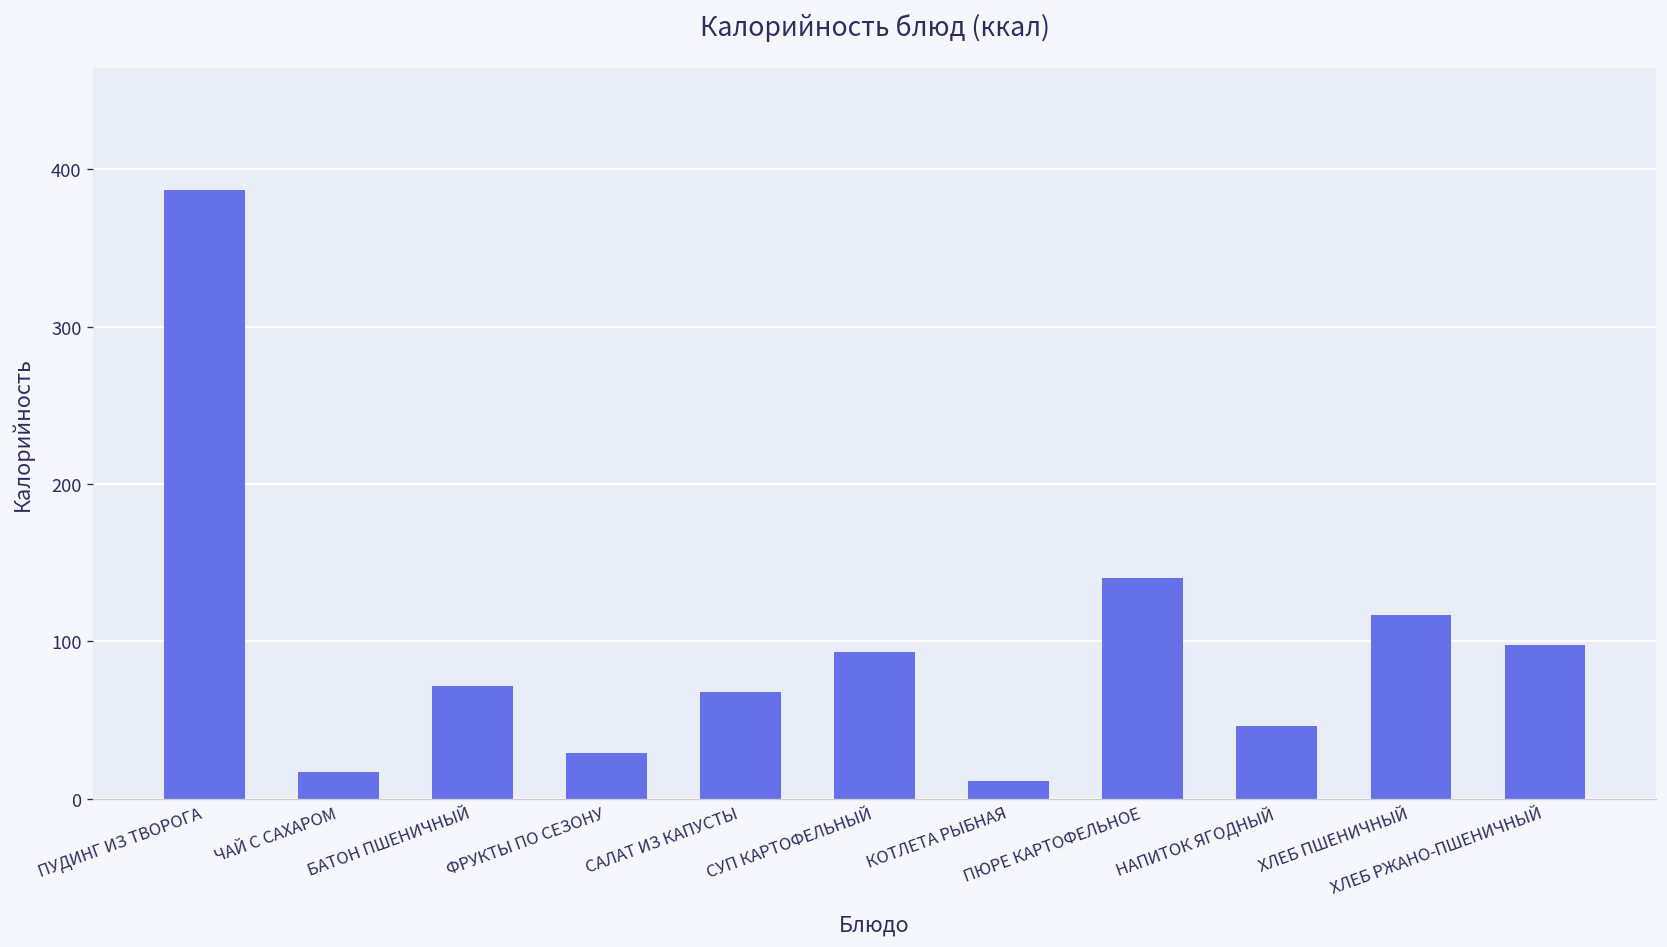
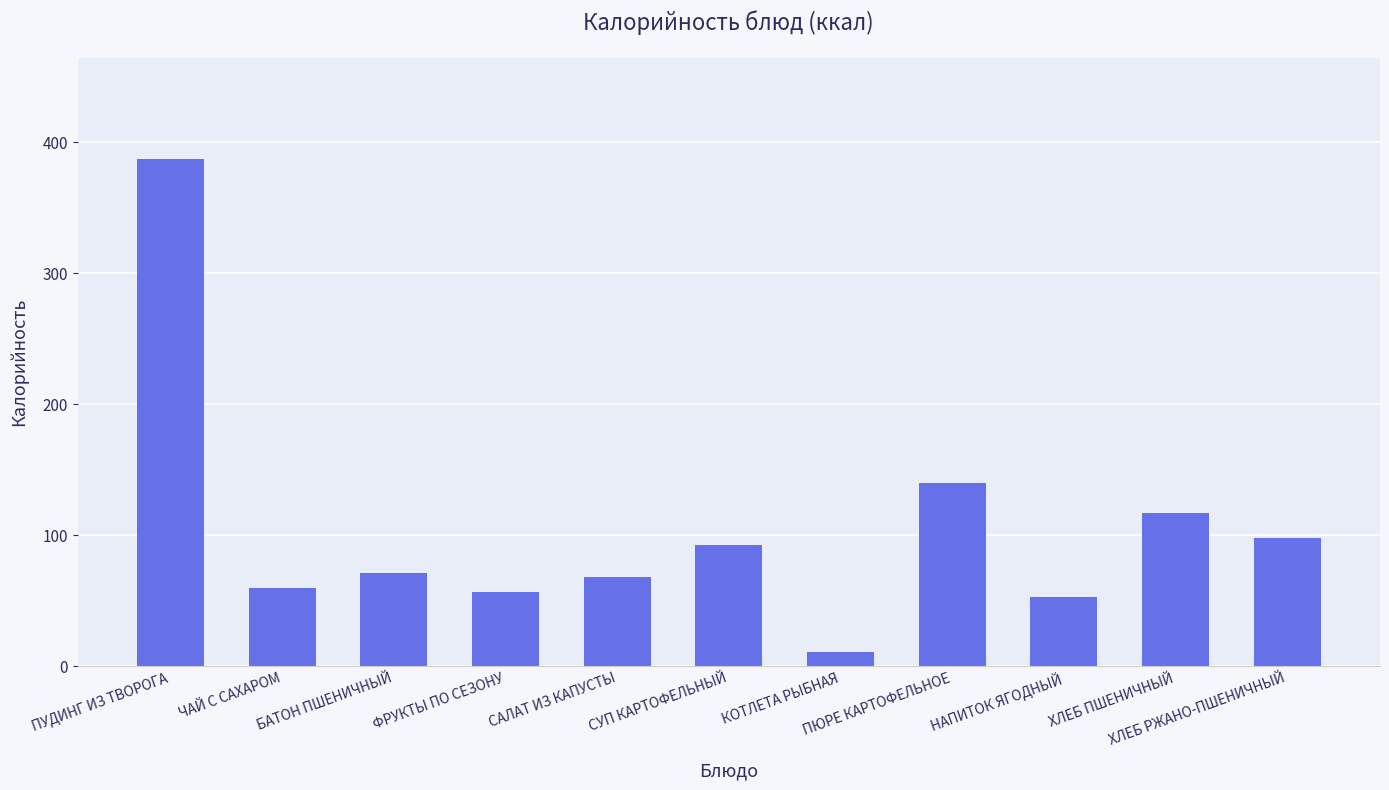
  {
    "ПУДИНГ ИЗ ТВОРОГА": 387,
-   "ЧАЙ С САХАРОМ": 17,
+   "ЧАЙ С САХАРОМ": 60,
    "БАТОН ПШЕНИЧНЫЙ": 71,
-   "ФРУКТЫ ПО СЕЗОНУ": 29,
+   "ФРУКТЫ ПО СЕЗОНУ": 57,
    "САЛАТ ИЗ КАПУСТЫ": 68,
    "СУП КАРТОФЕЛЬНЫЙ": 93,
    "КОТЛЕТА РЫБНАЯ": 11,
    "ПЮРЕ КАРТОФЕЛЬНОЕ": 140,
-   "НАПИТОК ЯГОДНЫЙ": 46,
+   "НАПИТОК ЯГОДНЫЙ": 53,
    "ХЛЕБ ПШЕНИЧНЫЙ": 117,
    "ХЛЕБ РЖАНО-ПШЕНИЧНЫЙ": 98
  }
